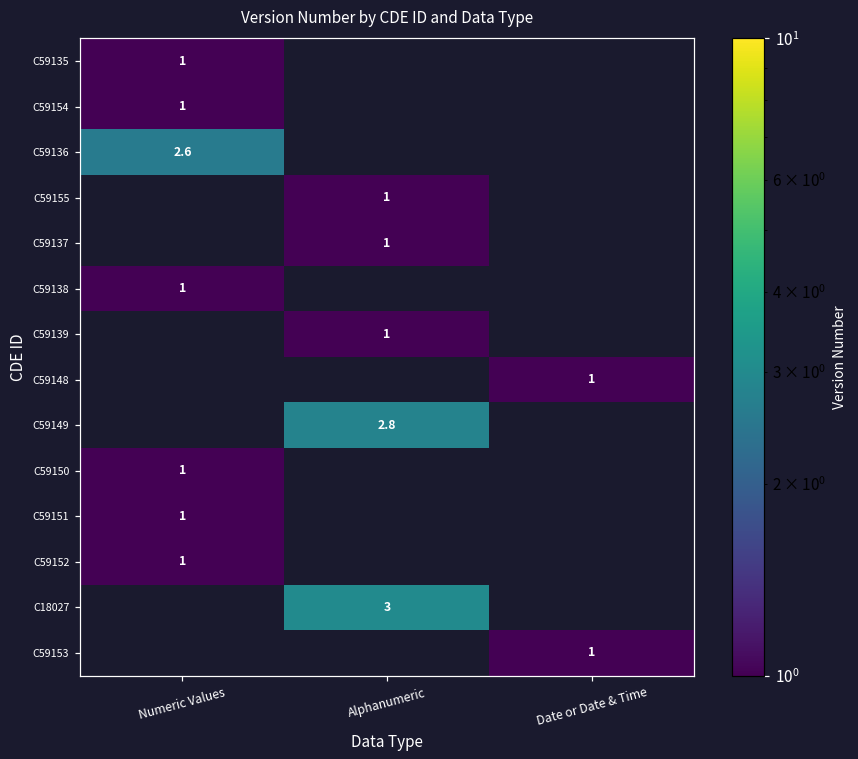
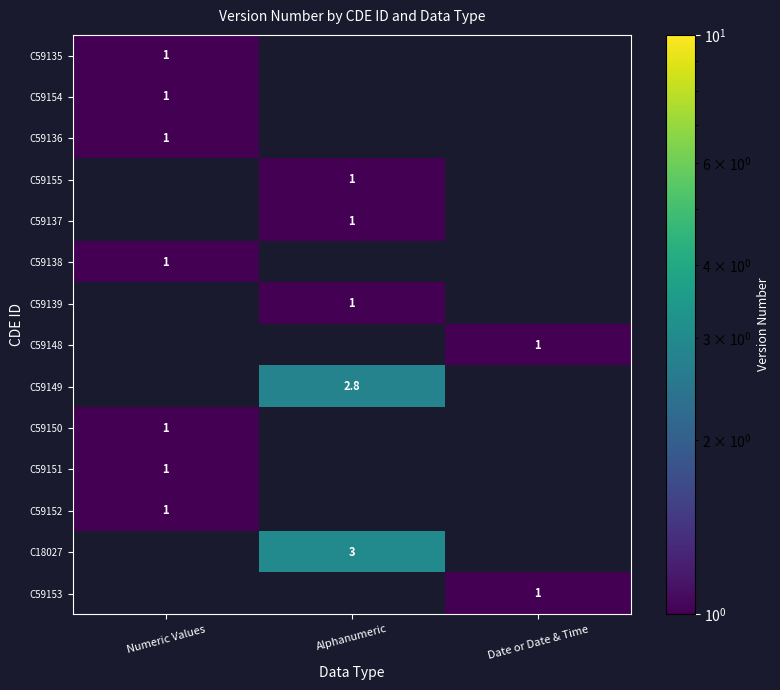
  {
    "C59135": {
      "Numeric Values": 1
    },
    "C59154": {
      "Numeric Values": 1
    },
    "C59136": {
-     "Numeric Values": 2.6
+     "Numeric Values": 1
    },
    "C59155": {
      "Alphanumeric": 1
    },
    "C59137": {
      "Alphanumeric": 1
    },
    "C59138": {
      "Numeric Values": 1
    },
    "C59139": {
      "Alphanumeric": 1
    },
    "C59148": {
      "Date or Date & Time": 1
    },
    "C59149": {
      "Alphanumeric": 2.8
    },
    "C59150": {
      "Numeric Values": 1
    },
    "C59151": {
      "Numeric Values": 1
    },
    "C59152": {
      "Numeric Values": 1
    },
    "C18027": {
      "Alphanumeric": 3
    },
    "C59153": {
      "Date or Date & Time": 1
    }
  }
